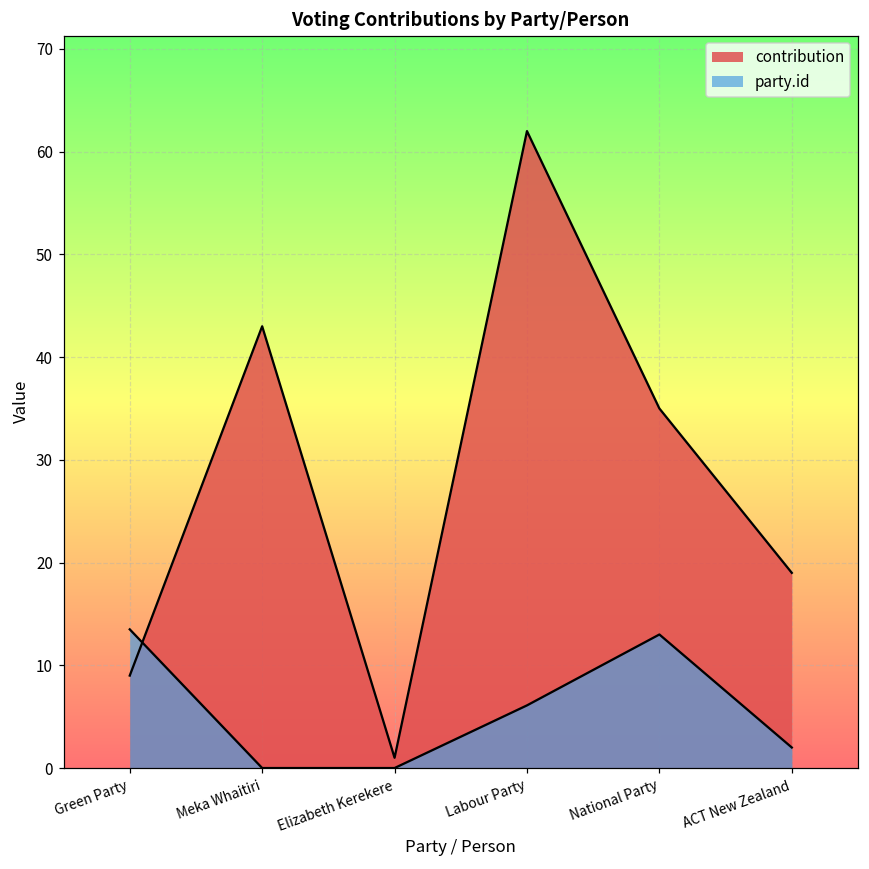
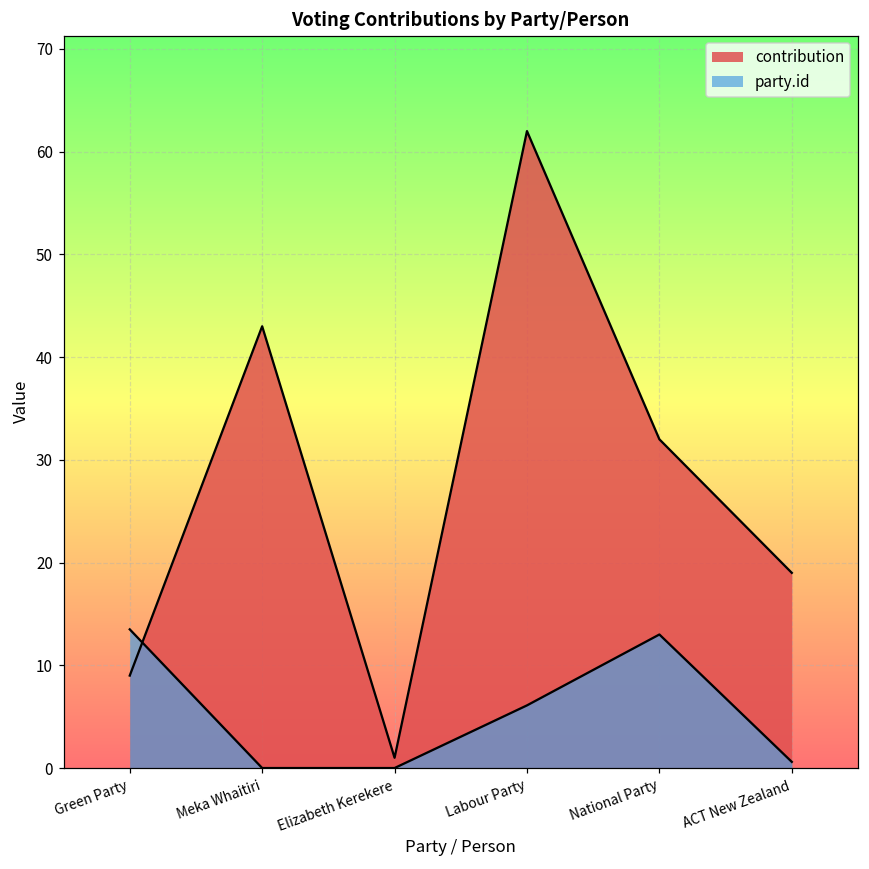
  {
    "contribution": {
      "Green Party": 9,
      "Meka Whaitiri": 43,
      "Elizabeth Kerekere": 1,
      "Labour Party": 62,
-     "National Party": 35,
+     "National Party": 32,
      "ACT New Zealand": 19
    },
    "party.id": {
      "Green Party": 14,
      "Meka Whaitiri": 0,
      "Elizabeth Kerekere": 0,
      "Labour Party": 6,
      "National Party": 13,
-     "ACT New Zealand": 2
+     "ACT New Zealand": 1
    }
  }
